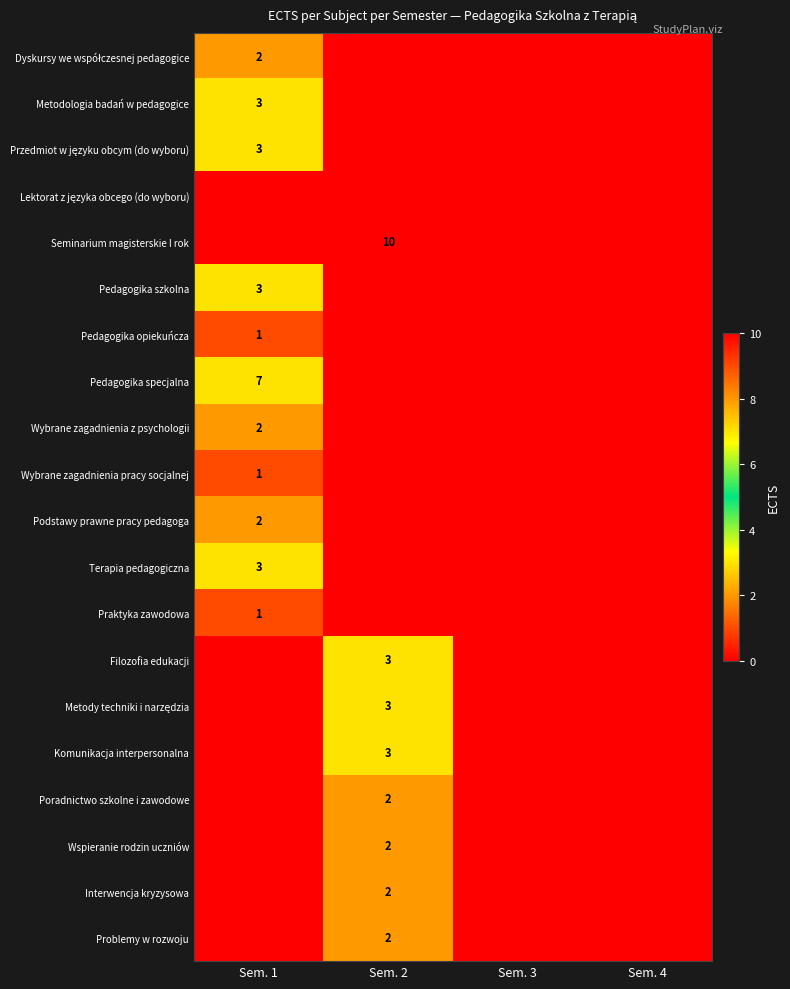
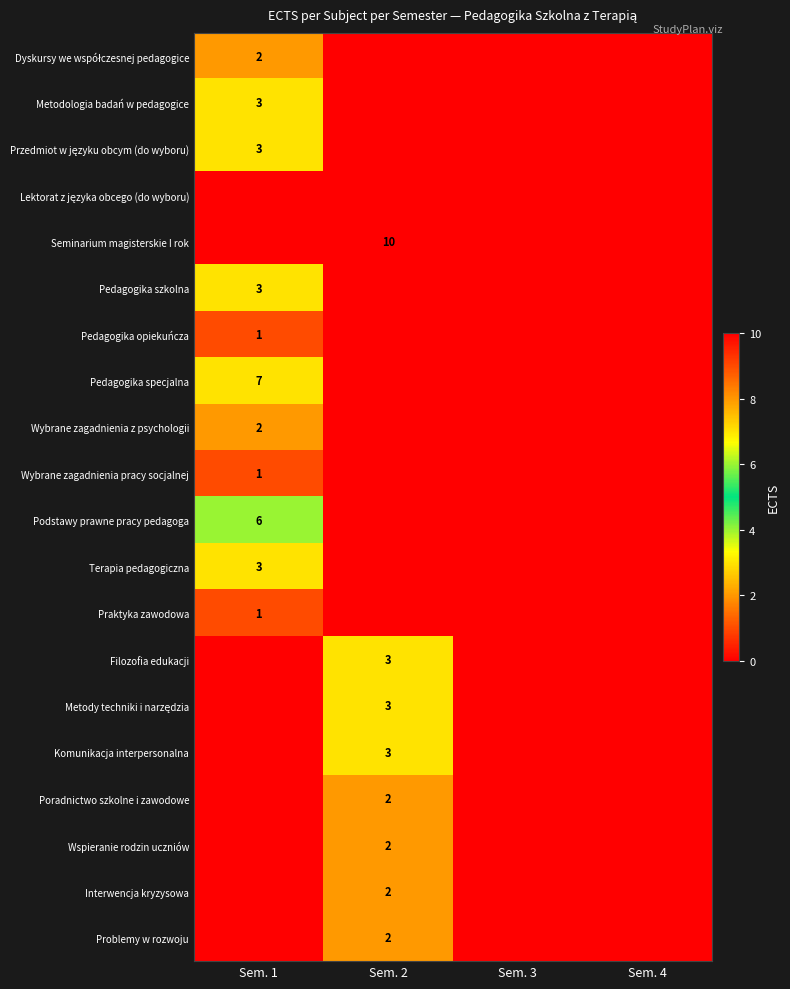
  {
    "Dyskursy we współczesnej pedagogice": {
      "Sem. 1": 2
    },
    "Metodologia badań w pedagogice": {
      "Sem. 1": 3
    },
    "Przedmiot w języku obcym (do wyboru)": {
      "Sem. 1": 3
    },
    "Seminarium magisterskie I rok": {
      "Sem. 2": 10
    },
    "Pedagogika szkolna": {
      "Sem. 1": 3
    },
    "Pedagogika opiekuńcza": {
      "Sem. 1": 1
    },
    "Pedagogika specjalna": {
      "Sem. 1": 7
    },
    "Wybrane zagadnienia z psychologii": {
      "Sem. 1": 2
    },
    "Wybrane zagadnienia pracy socjalnej": {
      "Sem. 1": 1
    },
    "Podstawy prawne pracy pedagoga": {
-     "Sem. 1": 2
+     "Sem. 1": 6
    },
    "Terapia pedagogiczna": {
      "Sem. 1": 3
    },
    "Praktyka zawodowa": {
      "Sem. 1": 1
    },
    "Filozofia edukacji": {
      "Sem. 2": 3
    },
    "Metody techniki i narzędzia": {
      "Sem. 2": 3
    },
    "Komunikacja interpersonalna": {
      "Sem. 2": 3
    },
    "Poradnictwo szkolne i zawodowe": {
      "Sem. 2": 2
    },
    "Wspieranie rodzin uczniów": {
      "Sem. 2": 2
    },
    "Interwencja kryzysowa": {
      "Sem. 2": 2
    },
    "Problemy w rozwoju": {
      "Sem. 2": 2
    }
  }
